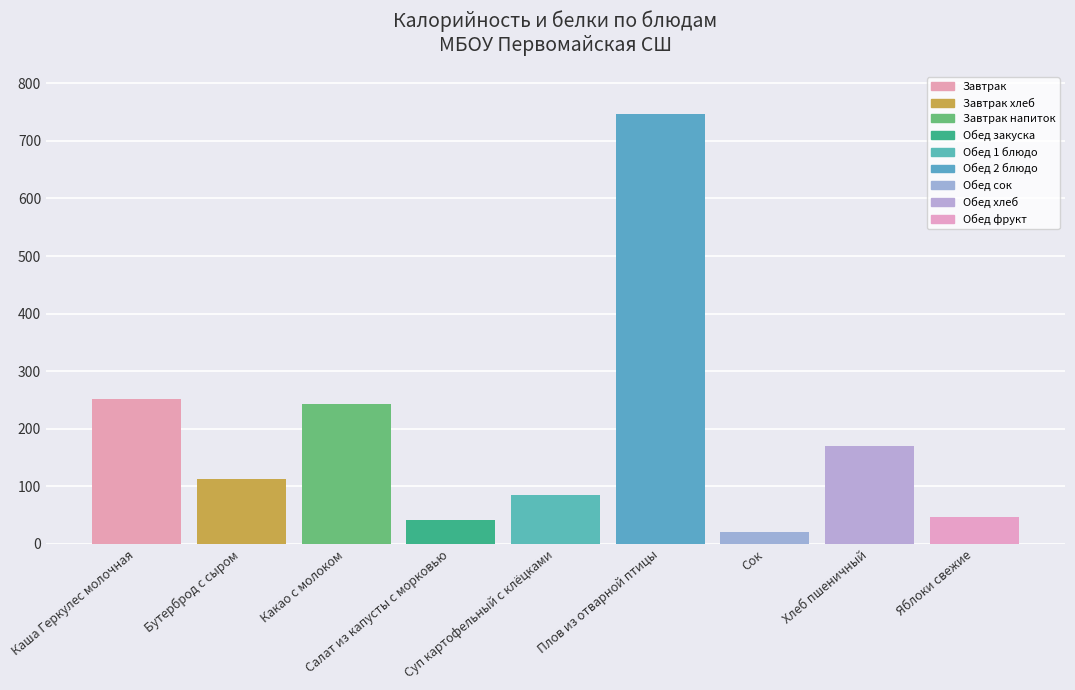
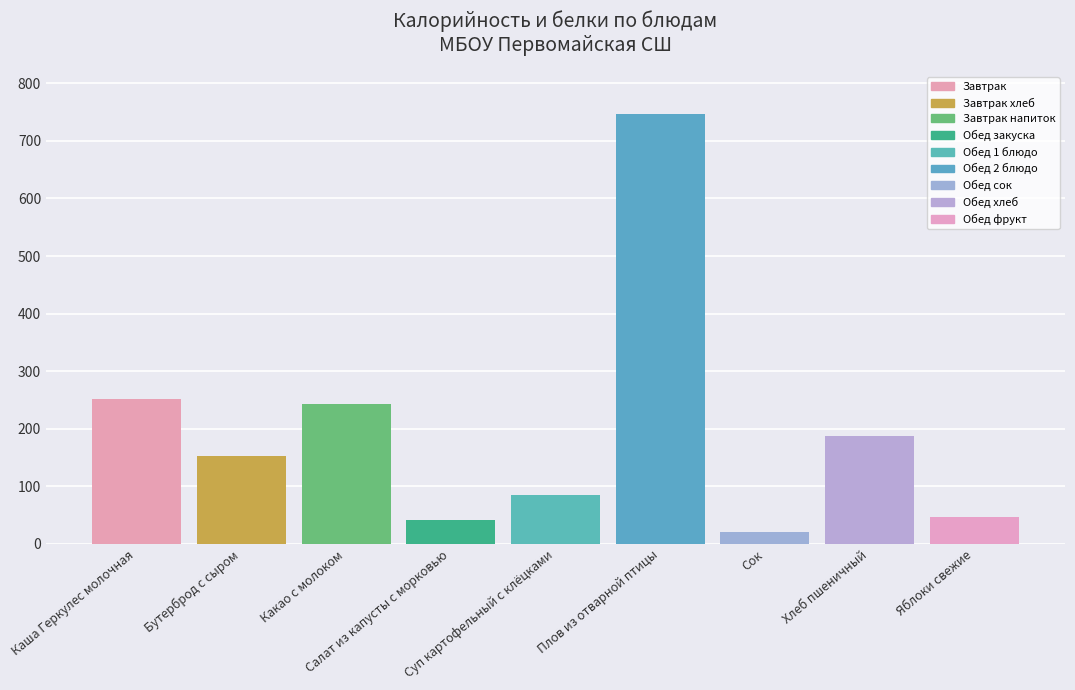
  {
    "Каша Геркулес молочная": 250,
-   "Бутерброд с сыром": 110,
+   "Бутерброд с сыром": 150,
    "Какао с молоком": 240,
    "Салат из капусты с морковью": 40,
    "Суп картофельный с клёцками": 90,
    "Плов из отварной птицы": 750,
    "Сок": 20,
-   "Хлеб пшеничный": 170,
+   "Хлеб пшеничный": 190,
    "Яблоки свежие": 50
  }
